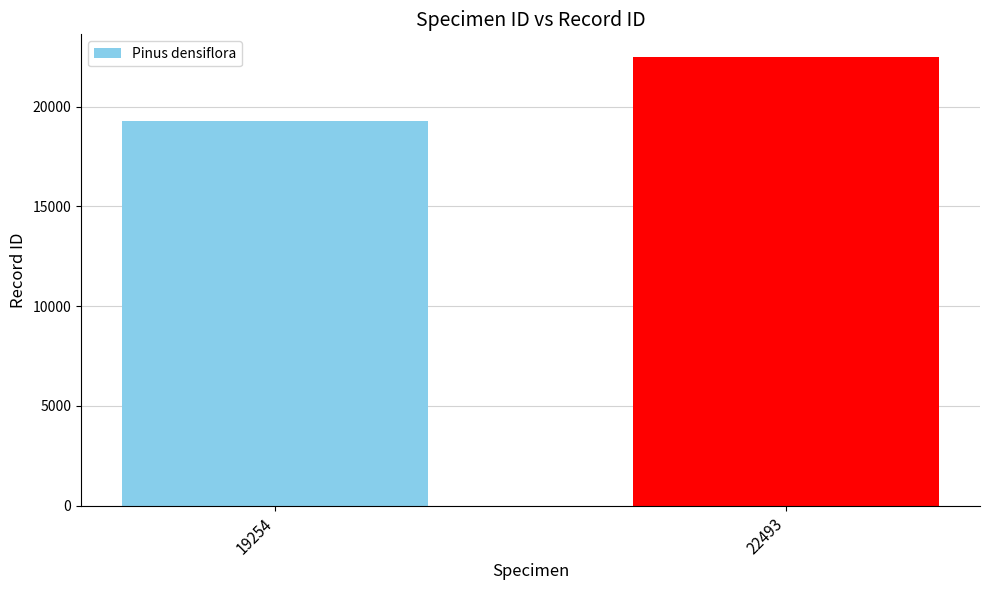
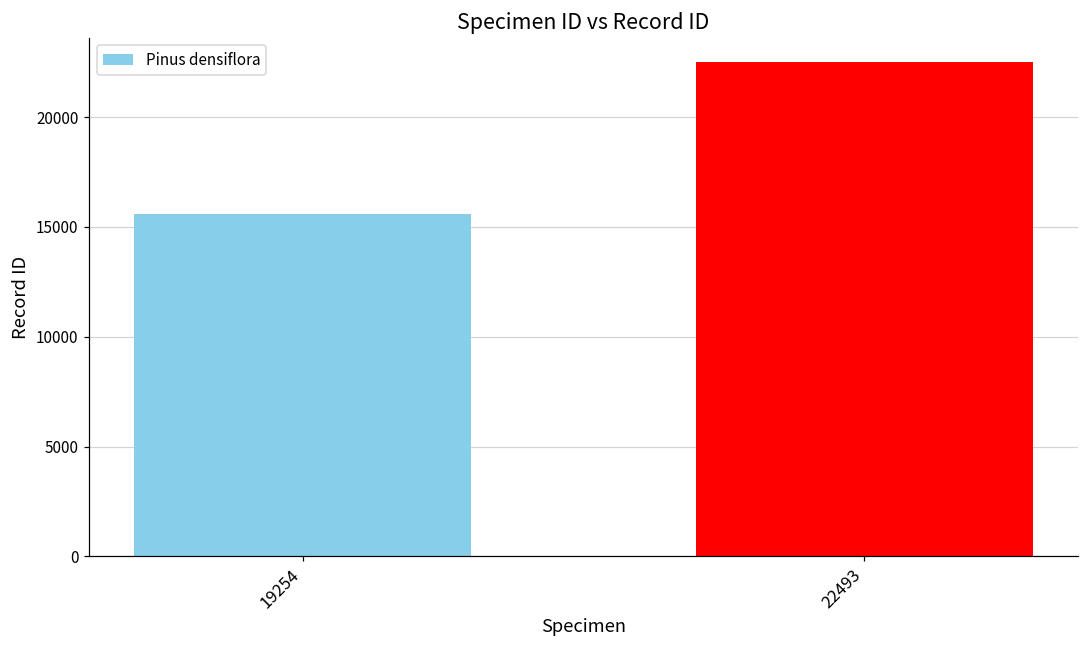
  {
-   "19254": 19300,
+   "19254": 15600,
    "22493": 22500
  }
